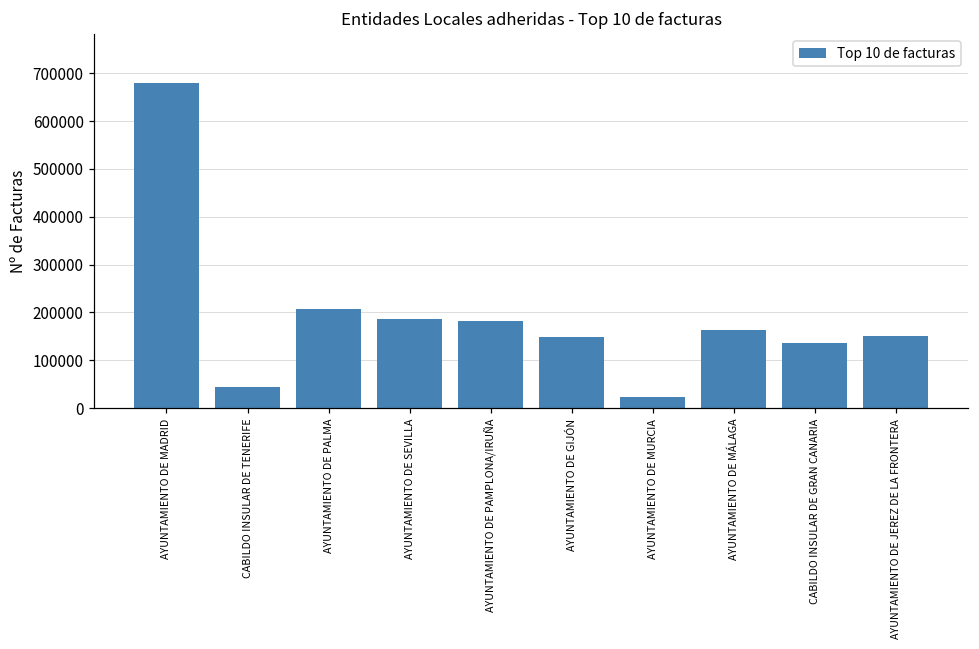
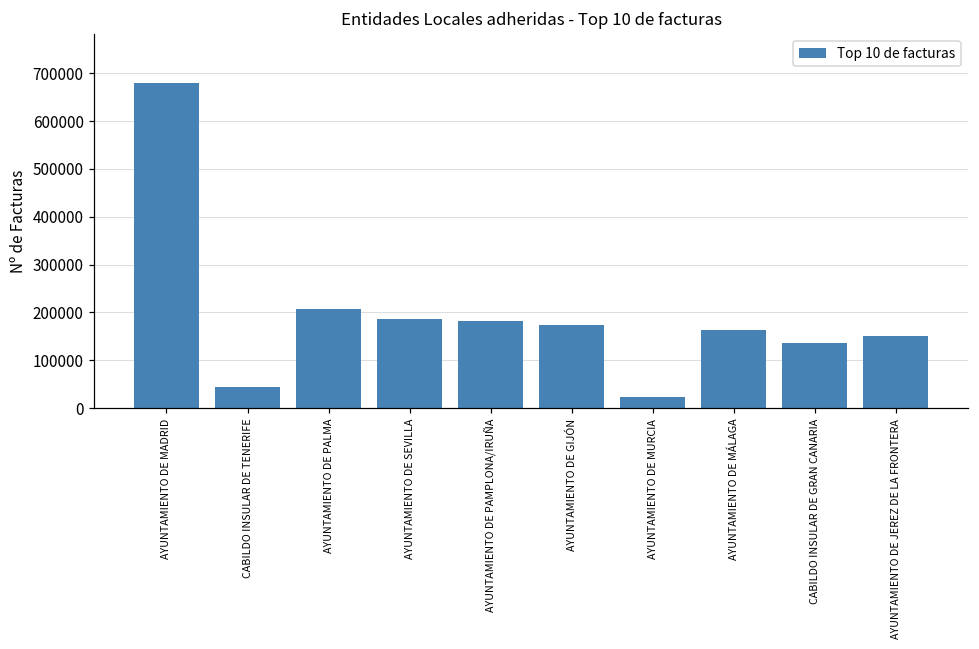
  {
    "AYUNTAMIENTO DE MADRID": 680000,
    "CABILDO INSULAR DE TENERIFE": 40000,
    "AYUNTAMIENTO DE PALMA": 210000,
    "AYUNTAMIENTO DE SEVILLA": 190000,
    "AYUNTAMIENTO DE PAMPLONA/IRUÑA": 180000,
-   "AYUNTAMIENTO DE GIJÓN": 150000,
+   "AYUNTAMIENTO DE GIJÓN": 170000,
    "AYUNTAMIENTO DE MURCIA": 20000,
    "AYUNTAMIENTO DE MÁLAGA": 160000,
    "CABILDO INSULAR DE GRAN CANARIA": 140000,
    "AYUNTAMIENTO DE JEREZ DE LA FRONTERA": 150000
  }
